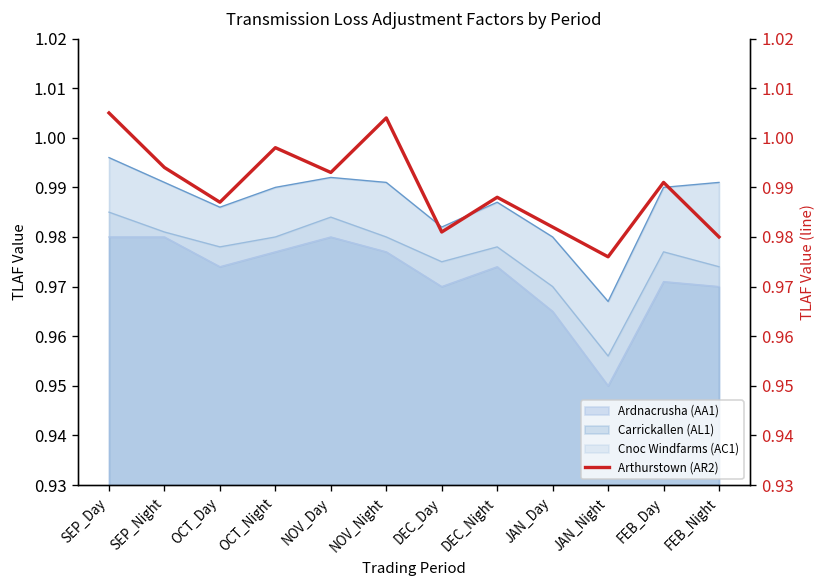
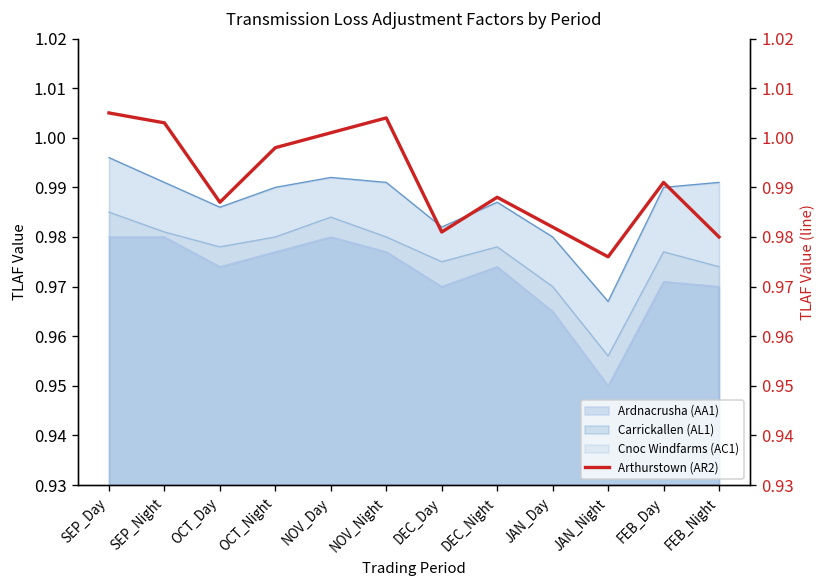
  {
    "Arthurstown (AR2)": {
      "SEP_Day": 1.005,
-     "SEP_Night": 0.994,
+     "SEP_Night": 1.003,
      "OCT_Day": 0.987,
      "OCT_Night": 0.998,
-     "NOV_Day": 0.993,
+     "NOV_Day": 1.001,
      "NOV_Night": 1.004,
      "DEC_Day": 0.981,
      "DEC_Night": 0.988,
      "JAN_Day": 0.982,
      "JAN_Night": 0.976,
      "FEB_Day": 0.991,
      "FEB_Night": 0.980
    }
  }
